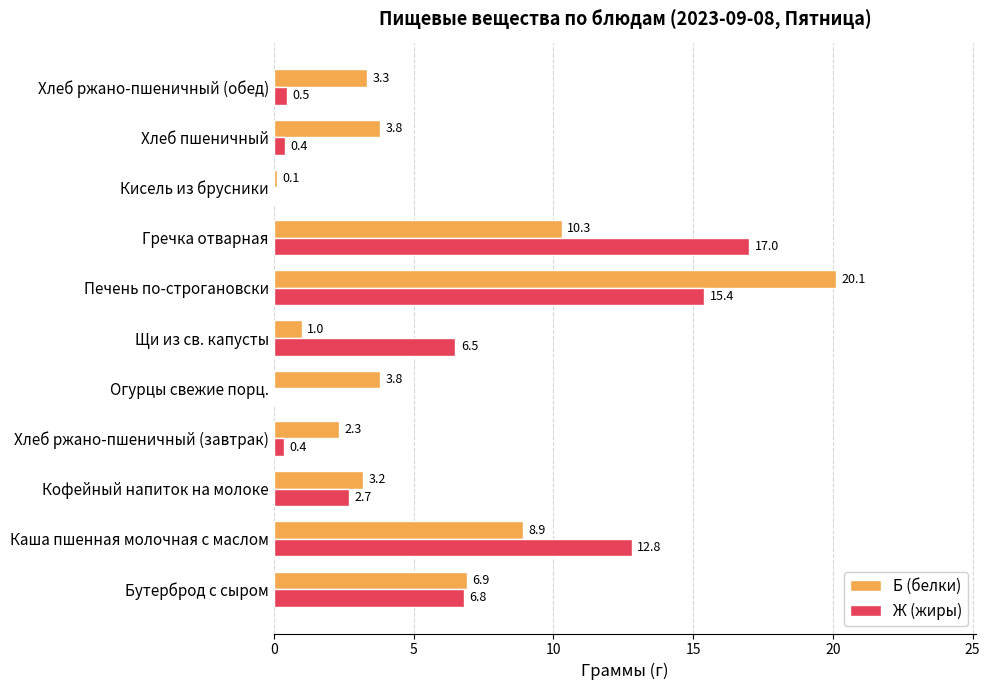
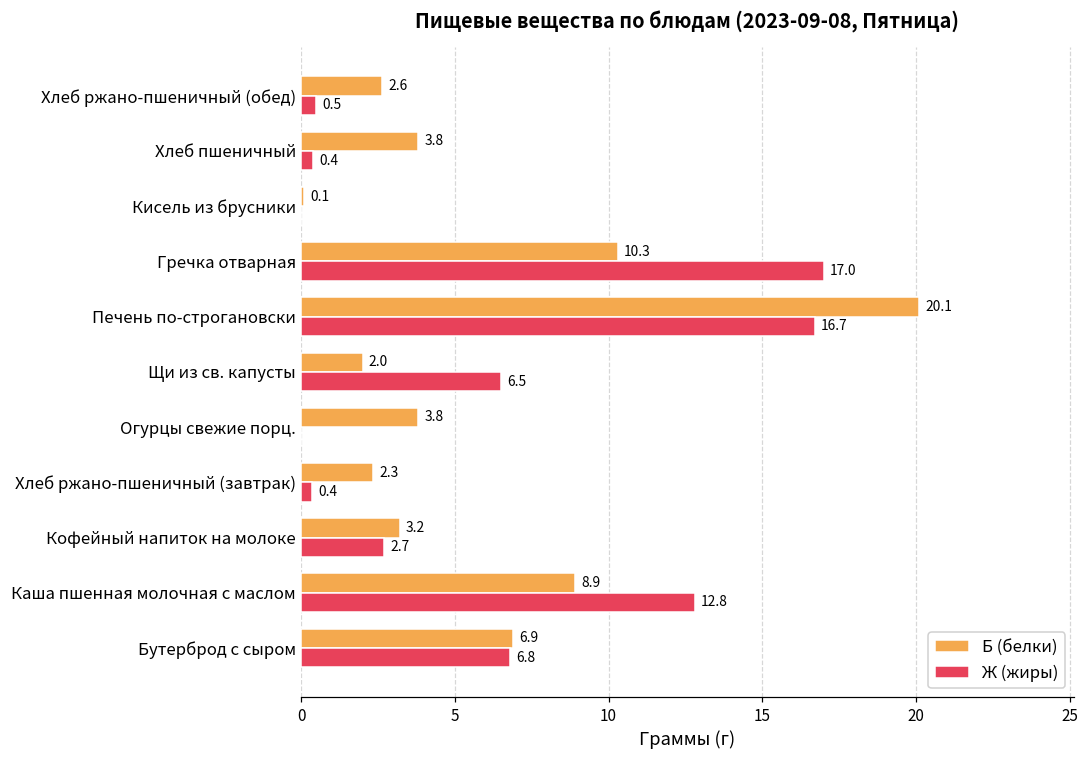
  {
    "Б (белки)": {
-     "Хлеб ржано-пшеничный (обед)": 3.3,
+     "Хлеб ржано-пшеничный (обед)": 2.6,
      "Хлеб пшеничный": 3.8,
      "Кисель из брусники": 0.1,
      "Гречка отварная": 10.3,
      "Печень по-строгановски": 20.1,
-     "Щи из св. капусты": 1.0,
+     "Щи из св. капусты": 2.0,
      "Огурцы свежие порц.": 3.8,
      "Хлеб ржано-пшеничный (завтрак)": 2.3,
      "Кофейный напиток на молоке": 3.2,
      "Каша пшенная молочная с маслом": 8.9,
      "Бутерброд с сыром": 6.9
    },
    "Ж (жиры)": {
      "Хлеб ржано-пшеничный (обед)": 0.5,
      "Хлеб пшеничный": 0.4,
      "Гречка отварная": 17.0,
-     "Печень по-строгановски": 15.4,
+     "Печень по-строгановски": 16.7,
      "Щи из св. капусты": 6.5,
      "Хлеб ржано-пшеничный (завтрак)": 0.4,
      "Кофейный напиток на молоке": 2.7,
      "Каша пшенная молочная с маслом": 12.8,
      "Бутерброд с сыром": 6.8
    }
  }
